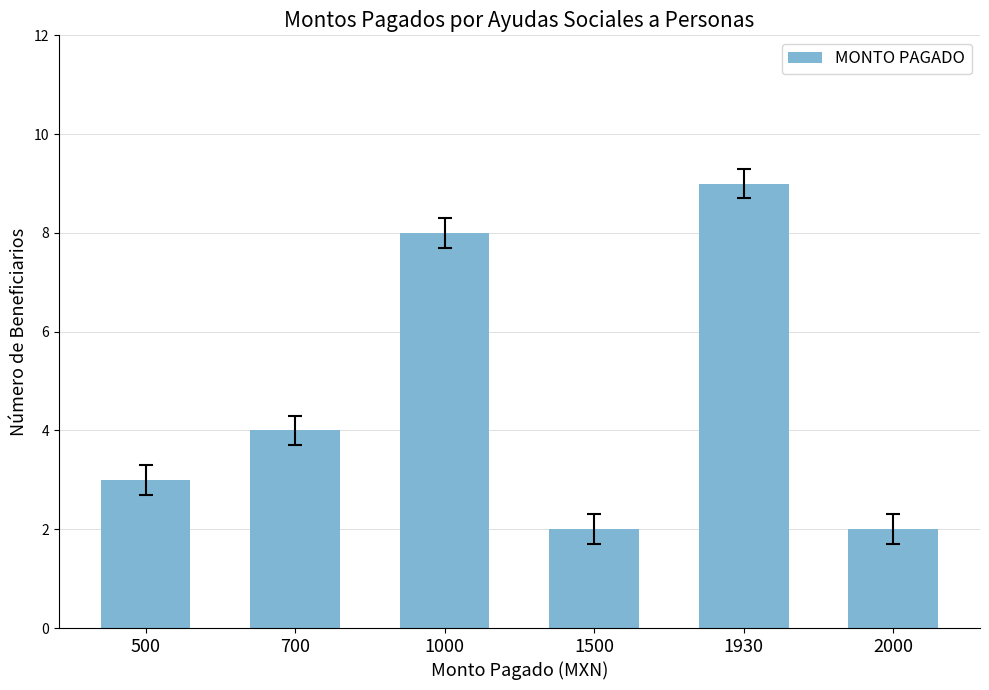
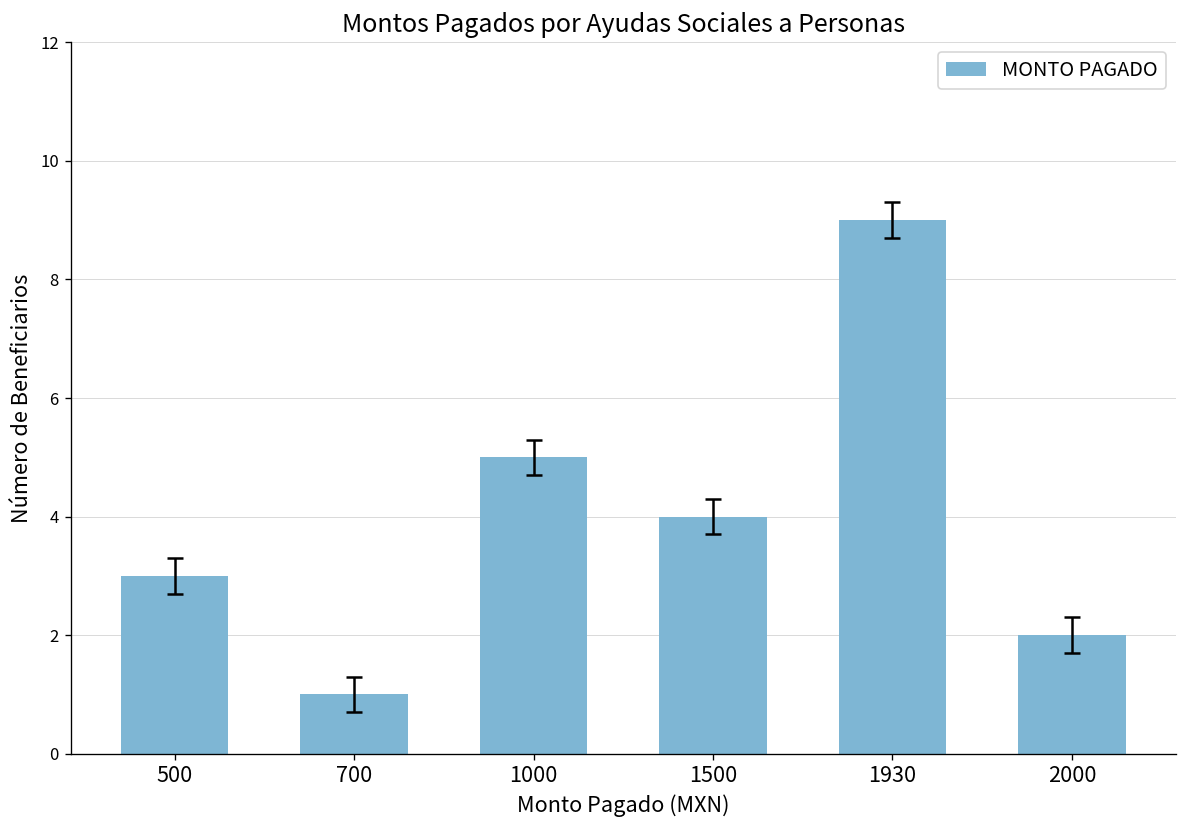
  {
    "MONTO PAGADO": {
      "500": 3,
-     "700": 4,
-     "1000": 8,
-     "1500": 2,
+     "700": 1,
+     "1000": 5,
+     "1500": 4,
      "1930": 9,
      "2000": 2
    }
  }
